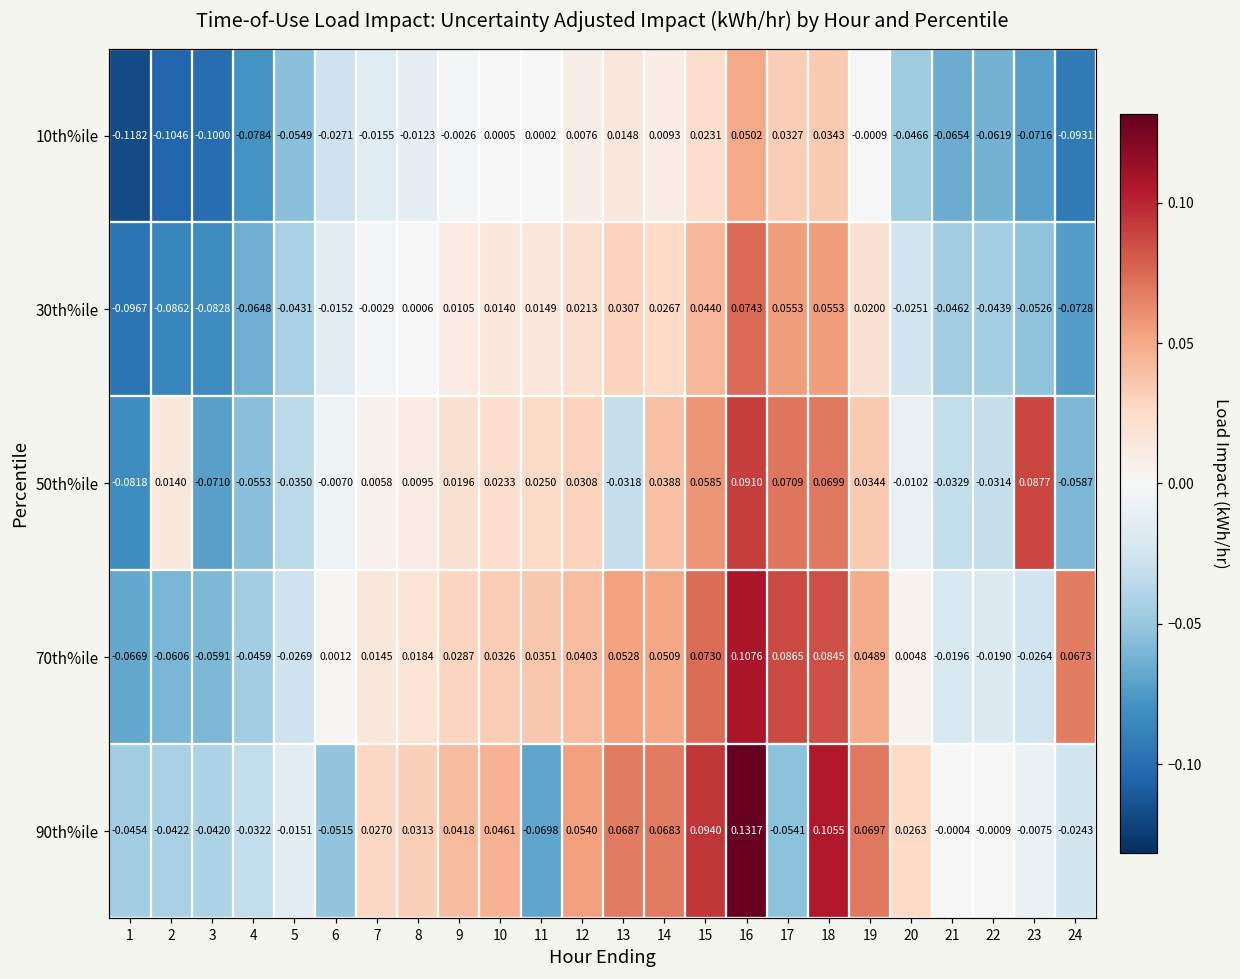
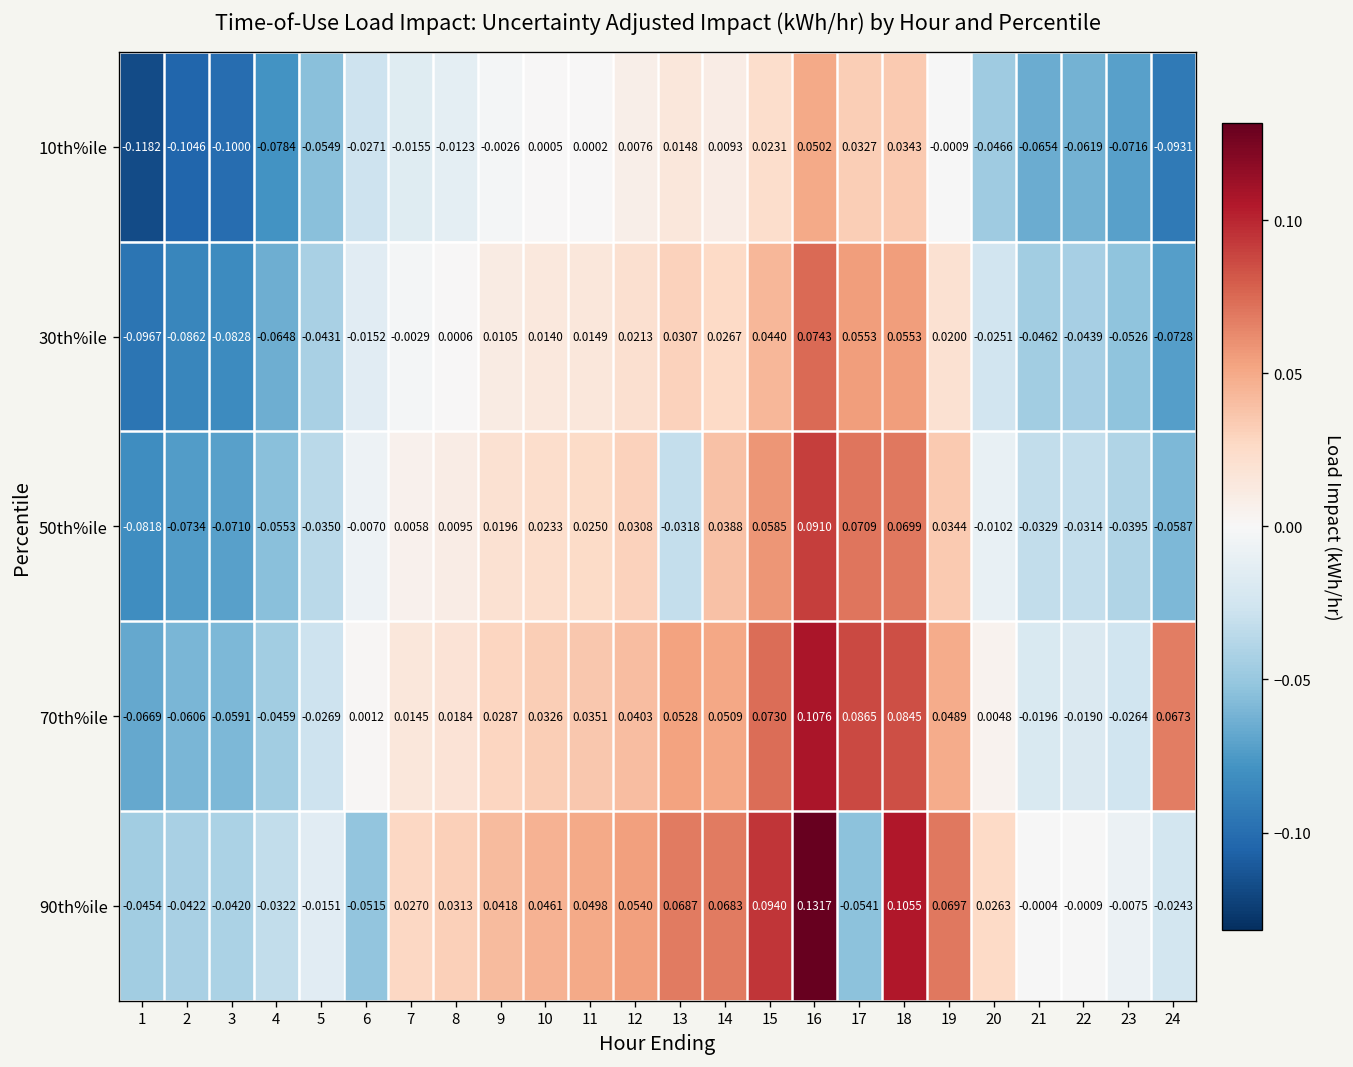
  {
    "10th%ile": {
      "1": -0.1182,
      "2": -0.1046,
      "3": -0.1000,
      "4": -0.0784,
      "5": -0.0549,
      "6": -0.0271,
      "7": -0.0155,
      "8": -0.0123,
      "9": -0.0026,
      "10": 0.0005,
      "11": 0.0002,
      "12": 0.0076,
      "13": 0.0148,
      "14": 0.0093,
      "15": 0.0231,
      "16": 0.0502,
      "17": 0.0327,
      "18": 0.0343,
      "19": -0.0009,
      "20": -0.0466,
      "21": -0.0654,
      "22": -0.0619,
      "23": -0.0716,
      "24": -0.0931
    },
    "30th%ile": {
      "1": -0.0967,
      "2": -0.0862,
      "3": -0.0828,
      "4": -0.0648,
      "5": -0.0431,
      "6": -0.0152,
      "7": -0.0029,
      "8": 0.0006,
      "9": 0.0105,
      "10": 0.0140,
      "11": 0.0149,
      "12": 0.0213,
      "13": 0.0307,
      "14": 0.0267,
      "15": 0.0440,
      "16": 0.0743,
      "17": 0.0553,
      "18": 0.0553,
      "19": 0.0200,
      "20": -0.0251,
      "21": -0.0462,
      "22": -0.0439,
      "23": -0.0526,
      "24": -0.0728
    },
    "50th%ile": {
      "1": -0.0818,
-     "2": 0.0140,
+     "2": -0.0734,
      "3": -0.0710,
      "4": -0.0553,
      "5": -0.0350,
      "6": -0.0070,
      "7": 0.0058,
      "8": 0.0095,
      "9": 0.0196,
      "10": 0.0233,
      "11": 0.0250,
      "12": 0.0308,
      "13": -0.0318,
      "14": 0.0388,
      "15": 0.0585,
      "16": 0.0910,
      "17": 0.0709,
      "18": 0.0699,
      "19": 0.0344,
      "20": -0.0102,
      "21": -0.0329,
      "22": -0.0314,
-     "23": 0.0877,
+     "23": -0.0395,
      "24": -0.0587
    },
    "70th%ile": {
      "1": -0.0669,
      "2": -0.0606,
      "3": -0.0591,
      "4": -0.0459,
      "5": -0.0269,
      "6": 0.0012,
      "7": 0.0145,
      "8": 0.0184,
      "9": 0.0287,
      "10": 0.0326,
      "11": 0.0351,
      "12": 0.0403,
      "13": 0.0528,
      "14": 0.0509,
      "15": 0.0730,
      "16": 0.1076,
      "17": 0.0865,
      "18": 0.0845,
      "19": 0.0489,
      "20": 0.0048,
      "21": -0.0196,
      "22": -0.0190,
      "23": -0.0264,
      "24": 0.0673
    },
    "90th%ile": {
      "1": -0.0454,
      "2": -0.0422,
      "3": -0.0420,
      "4": -0.0322,
      "5": -0.0151,
      "6": -0.0515,
      "7": 0.0270,
      "8": 0.0313,
      "9": 0.0418,
      "10": 0.0461,
-     "11": -0.0698,
+     "11": 0.0498,
      "12": 0.0540,
      "13": 0.0687,
      "14": 0.0683,
      "15": 0.0940,
      "16": 0.1317,
      "17": -0.0541,
      "18": 0.1055,
      "19": 0.0697,
      "20": 0.0263,
      "21": -0.0004,
      "22": -0.0009,
      "23": -0.0075,
      "24": -0.0243
    }
  }
